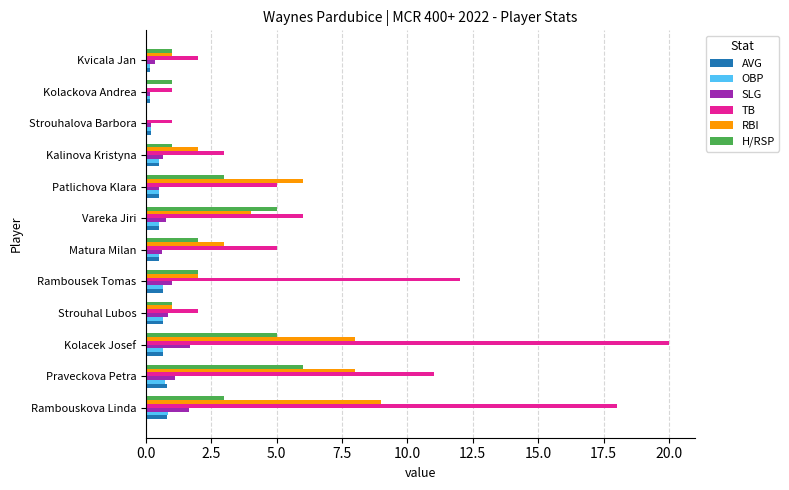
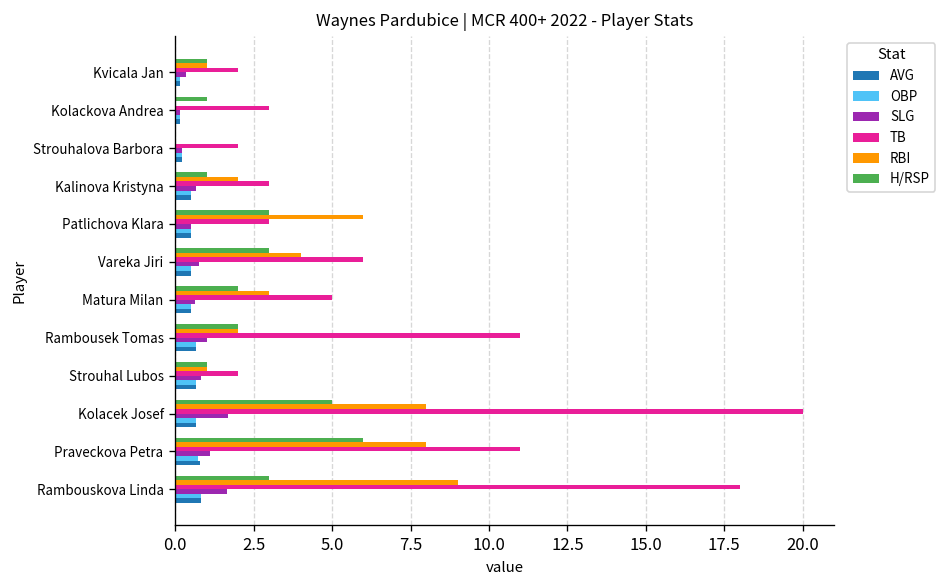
  {
    "AVG": {
      "Kvicala Jan": 0.2,
      "Kolackova Andrea": 0.2,
      "Strouhalova Barbora": 0.2,
      "Kalinova Kristyna": 0.5,
      "Patlichova Klara": 0.5,
      "Vareka Jiri": 0.5,
      "Matura Milan": 0.5,
      "Rambousek Tomas": 0.7,
      "Strouhal Lubos": 0.7,
      "Kolacek Josef": 0.7,
      "Praveckova Petra": 0.8,
      "Rambouskova Linda": 0.8
    },
    "OBP": {
      "Kvicala Jan": 0.2,
      "Kolackova Andrea": 0.2,
      "Strouhalova Barbora": 0.2,
      "Kalinova Kristyna": 0.5,
      "Patlichova Klara": 0.5,
      "Vareka Jiri": 0.5,
      "Matura Milan": 0.5,
      "Rambousek Tomas": 0.7,
      "Strouhal Lubos": 0.7,
      "Kolacek Josef": 0.7,
      "Praveckova Petra": 0.7,
      "Rambouskova Linda": 0.8
    },
    "SLG": {
      "Kvicala Jan": 0.3,
      "Kolackova Andrea": 0.2,
      "Strouhalova Barbora": 0.2,
      "Kalinova Kristyna": 0.7,
      "Patlichova Klara": 0.5,
      "Vareka Jiri": 0.8,
      "Matura Milan": 0.6,
      "Rambousek Tomas": 1,
      "Strouhal Lubos": 0.8,
      "Kolacek Josef": 1.7,
      "Praveckova Petra": 1.1,
      "Rambouskova Linda": 1.6
    },
    "TB": {
      "Kvicala Jan": 2,
-     "Kolackova Andrea": 1,
-     "Strouhalova Barbora": 1,
+     "Kolackova Andrea": 3,
+     "Strouhalova Barbora": 2,
      "Kalinova Kristyna": 3,
-     "Patlichova Klara": 5,
+     "Patlichova Klara": 3,
      "Vareka Jiri": 6,
      "Matura Milan": 5,
-     "Rambousek Tomas": 12,
+     "Rambousek Tomas": 11,
      "Strouhal Lubos": 2,
      "Kolacek Josef": 20,
      "Praveckova Petra": 11,
      "Rambouskova Linda": 18
    },
    "RBI": {
      "Kvicala Jan": 1,
      "Kolackova Andrea": 0,
      "Strouhalova Barbora": 0,
      "Kalinova Kristyna": 2,
      "Patlichova Klara": 6,
      "Vareka Jiri": 4,
      "Matura Milan": 3,
      "Rambousek Tomas": 2,
      "Strouhal Lubos": 1,
      "Kolacek Josef": 8,
      "Praveckova Petra": 8,
      "Rambouskova Linda": 9
    },
    "H/RSP": {
      "Kvicala Jan": 1,
      "Kolackova Andrea": 1,
      "Strouhalova Barbora": 0,
      "Kalinova Kristyna": 1,
      "Patlichova Klara": 3,
-     "Vareka Jiri": 5,
+     "Vareka Jiri": 3,
      "Matura Milan": 2,
      "Rambousek Tomas": 2,
      "Strouhal Lubos": 1,
      "Kolacek Josef": 5,
      "Praveckova Petra": 6,
      "Rambouskova Linda": 3
    }
  }
